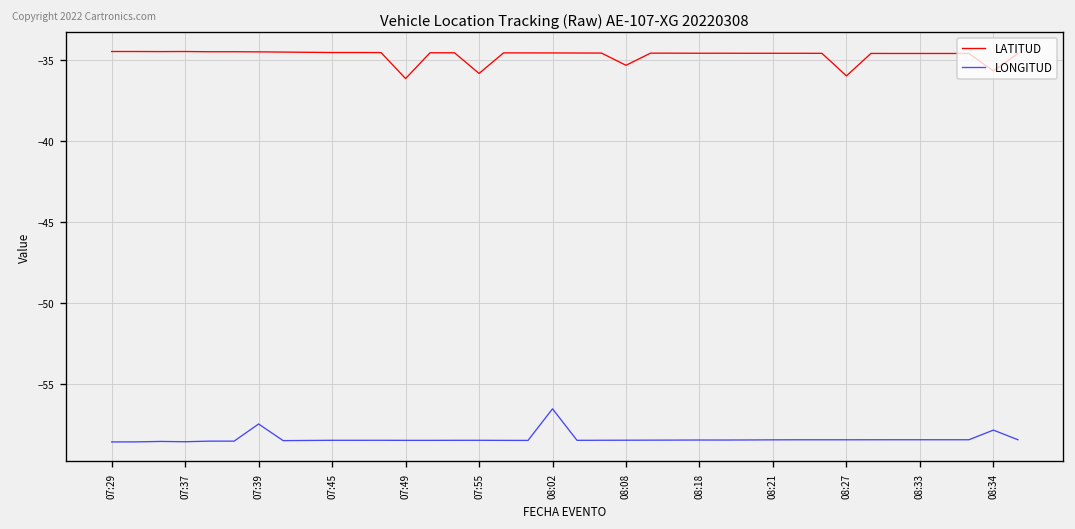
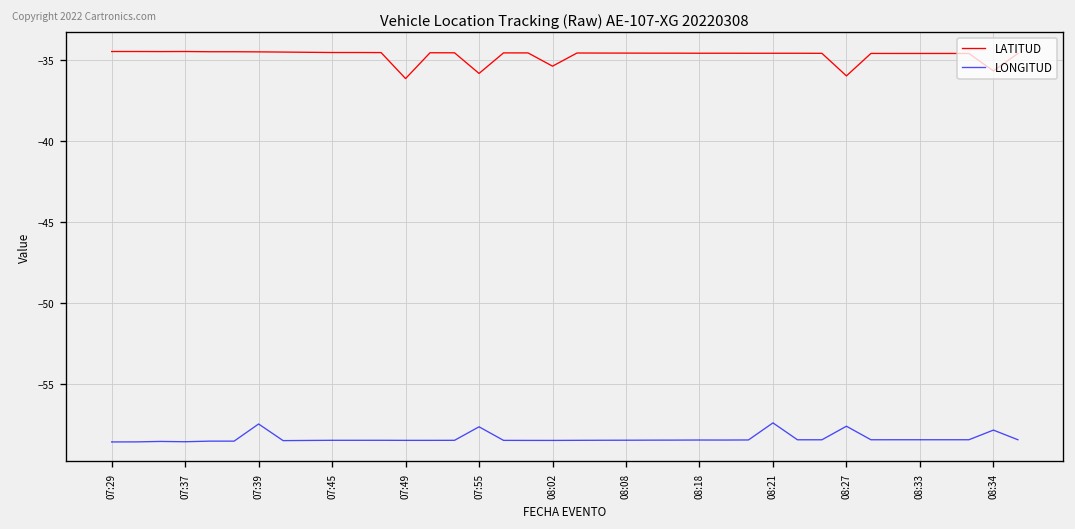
  {
    "LATITUD": {
      "07:29": -34.5,
      "07:39": -34.5,
      "07:49": -36.2,
      "07:55": -35.8,
-     "08:02": -34.6,
-     "08:08": -35.3,
+     "08:02": -35.4,
+     "08:08": -34.6,
      "08:21": -34.6,
      "08:27": -36.0
    },
    "LONGITUD": {
      "07:29": -58.6,
      "07:39": -57.5,
      "07:49": -58.5,
-     "07:55": -58.5,
-     "08:02": -56.5,
+     "07:55": -57.7,
+     "08:02": -58.5,
      "08:08": -58.5,
-     "08:21": -58.5,
-     "08:27": -58.5,
+     "08:21": -57.4,
+     "08:27": -57.6,
      "08:34": -57.9
    }
  }
